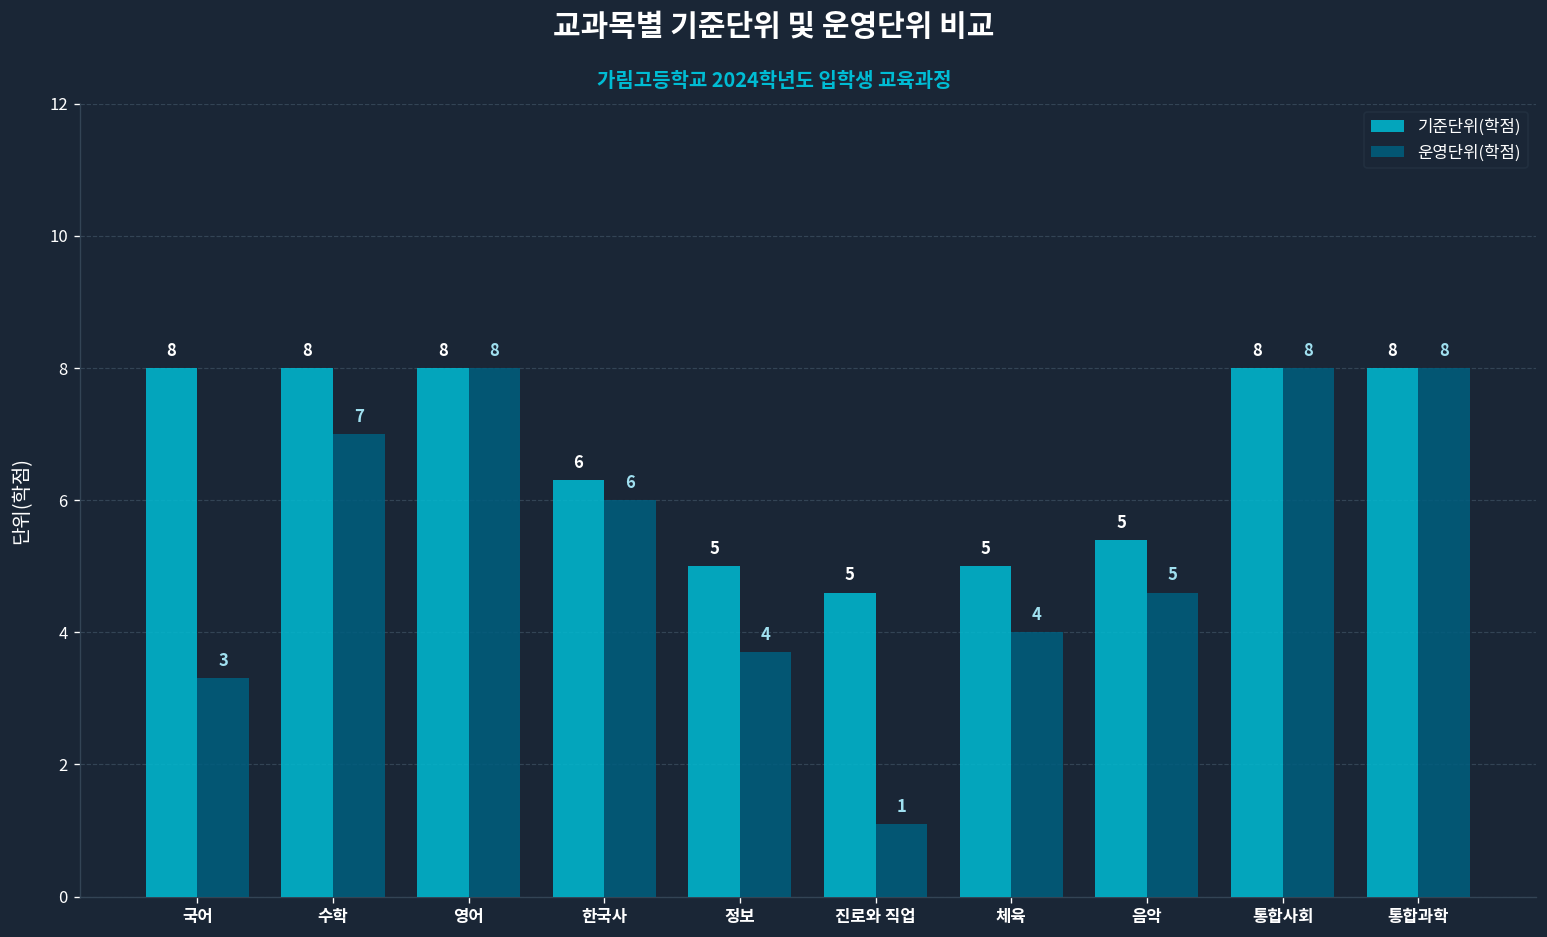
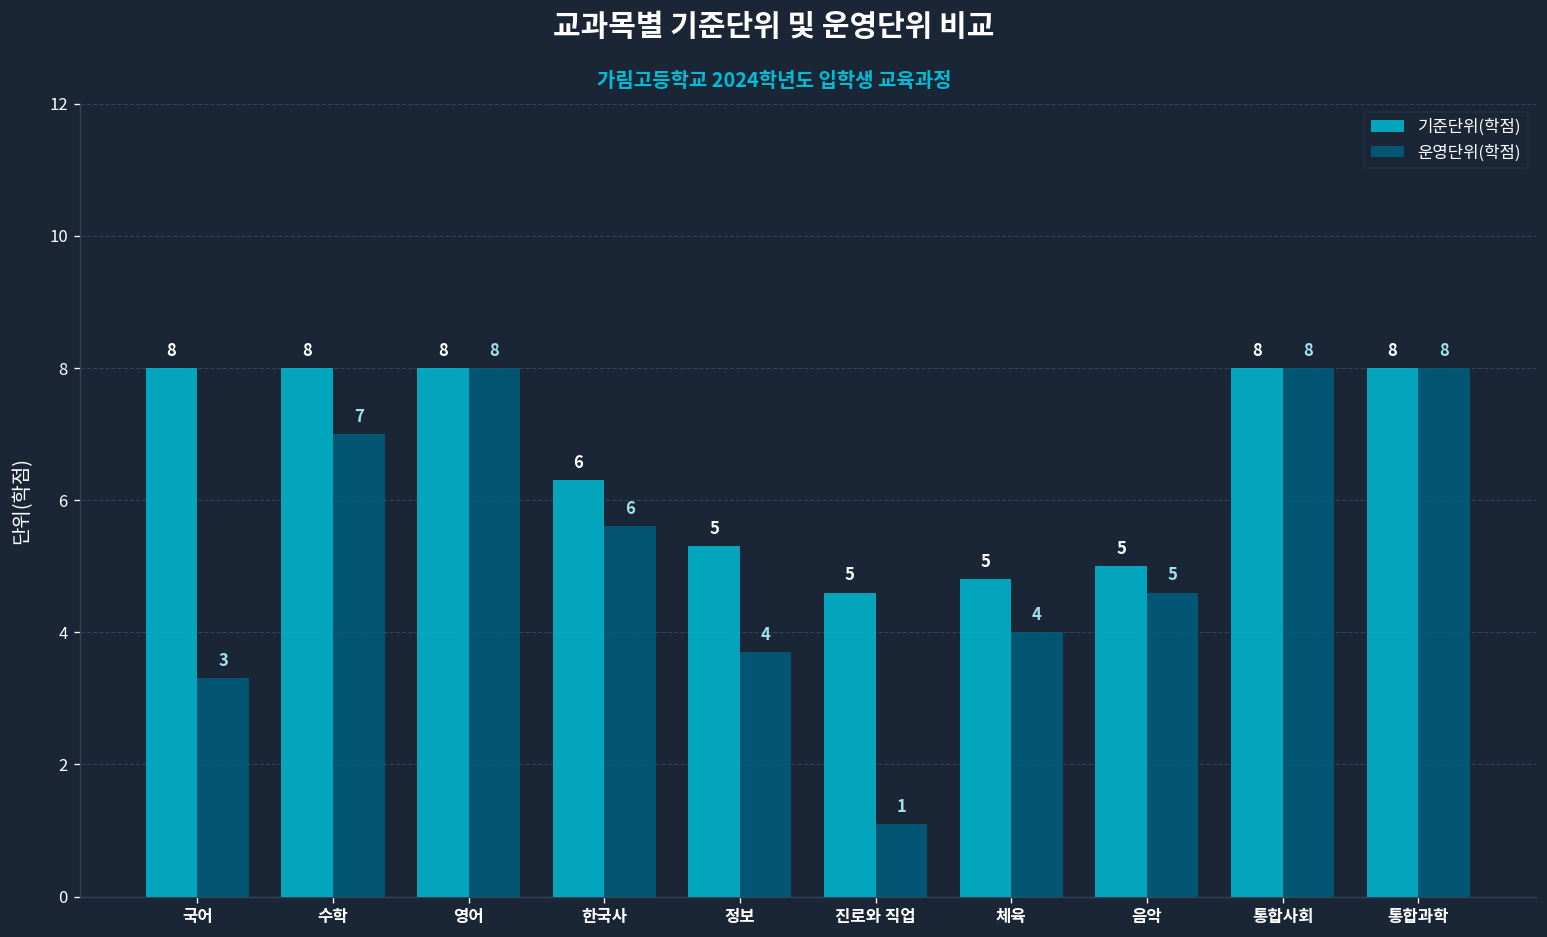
  {
    "기준단위(학점)": {
-     "정보": 5.0,
-     "체육": 5.0,
-     "음악": 5.4
+     "정보": 5.3,
+     "체육": 4.8,
+     "음악": 5.0
    },
    "운영단위(학점)": {
-     "한국사": 6.0
+     "한국사": 5.6
    }
  }
